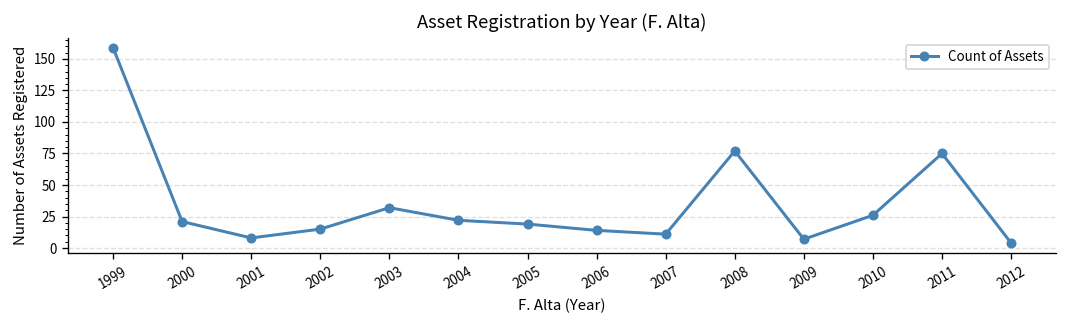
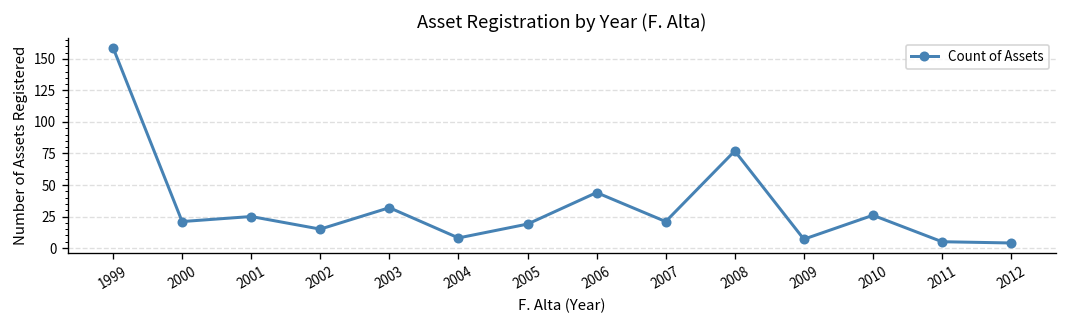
  {
    "1999": 159,
    "2000": 21,
-   "2001": 8,
+   "2001": 25,
    "2002": 15,
    "2003": 32,
-   "2004": 22,
+   "2004": 8,
    "2005": 19,
-   "2006": 14,
-   "2007": 11,
+   "2006": 44,
+   "2007": 21,
    "2008": 77,
    "2009": 7,
    "2010": 26,
-   "2011": 75,
+   "2011": 5,
    "2012": 4
  }
